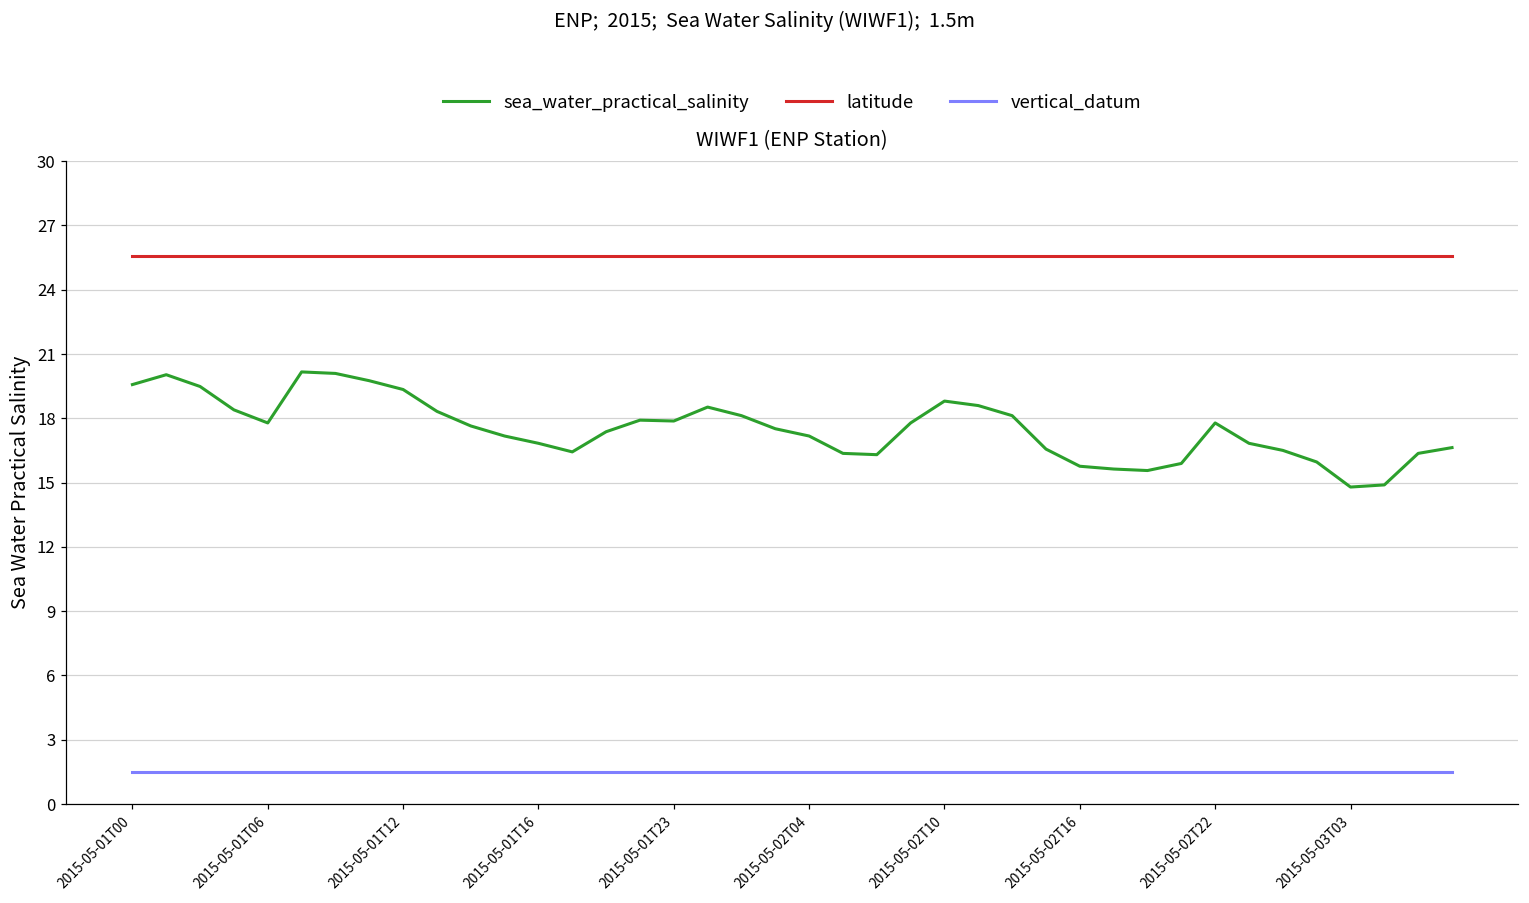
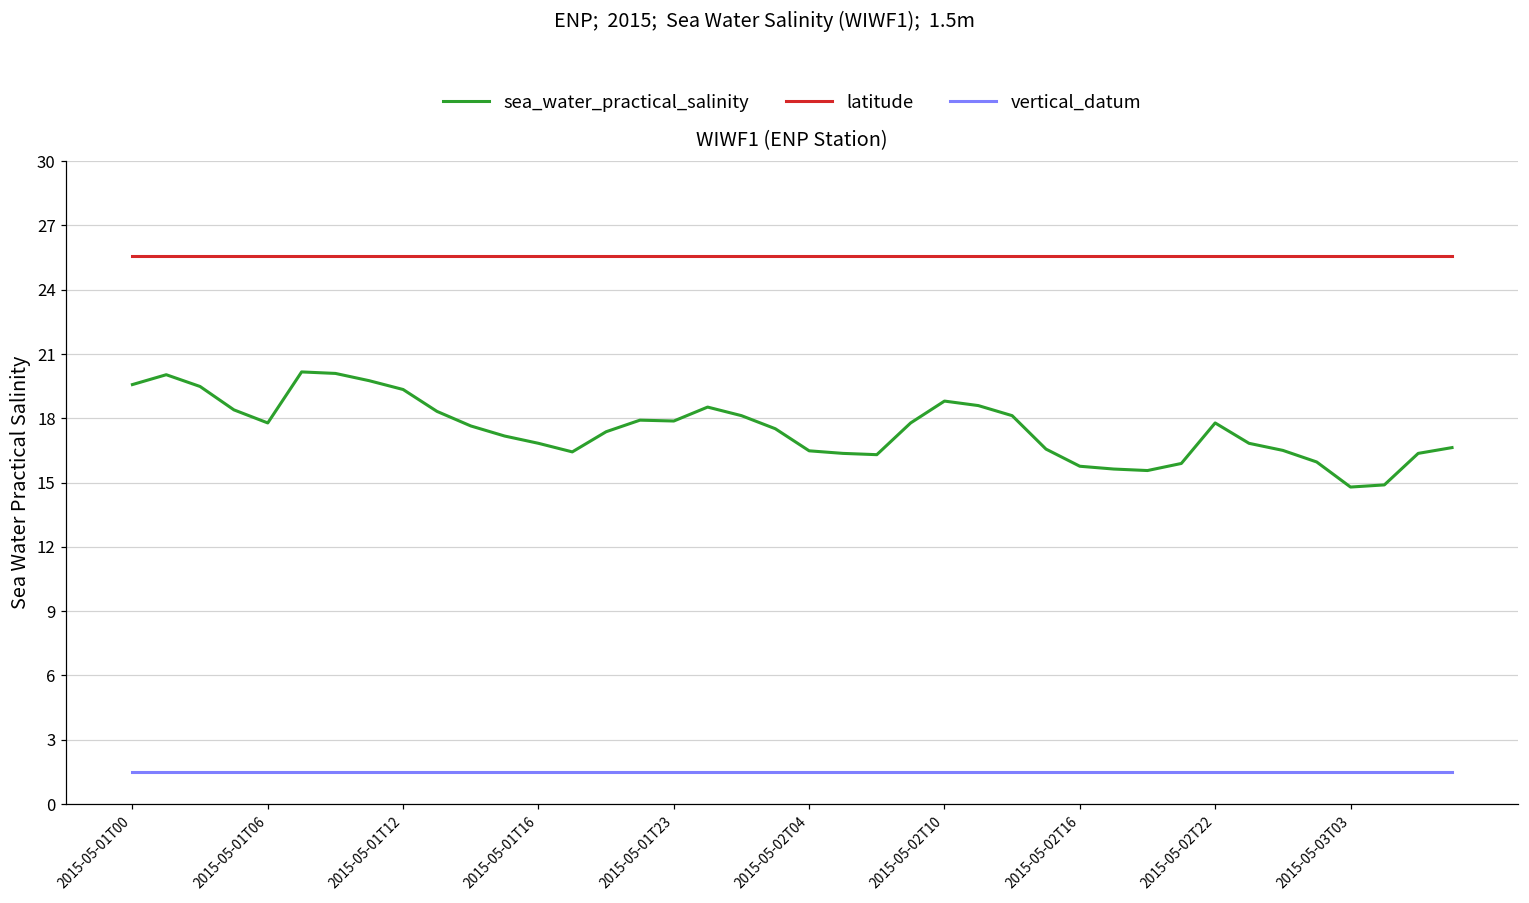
  {
    "sea_water_practical_salinity": {
      "2015-05-01T00": 19.6,
      "2015-05-01T06": 17.8,
      "2015-05-01T12": 19.3,
      "2015-05-01T16": 16.8,
      "2015-05-01T23": 17.9,
-     "2015-05-02T04": 17.2,
+     "2015-05-02T04": 16.5,
      "2015-05-02T10": 18.8,
      "2015-05-02T16": 15.8,
      "2015-05-02T22": 17.8,
      "2015-05-03T03": 14.8
    },
    "latitude": {
      "2015-05-01T00": 25.6,
      "2015-05-01T06": 25.6,
      "2015-05-01T12": 25.6,
      "2015-05-01T16": 25.6,
      "2015-05-01T23": 25.6,
      "2015-05-02T04": 25.6,
      "2015-05-02T10": 25.6,
      "2015-05-02T16": 25.6,
      "2015-05-02T22": 25.6,
      "2015-05-03T03": 25.6
    },
    "vertical_datum": {
      "2015-05-01T00": 1.5,
      "2015-05-01T06": 1.5,
      "2015-05-01T12": 1.5,
      "2015-05-01T16": 1.5,
      "2015-05-01T23": 1.5,
      "2015-05-02T04": 1.5,
      "2015-05-02T10": 1.5,
      "2015-05-02T16": 1.5,
      "2015-05-02T22": 1.5,
      "2015-05-03T03": 1.5
    }
  }
